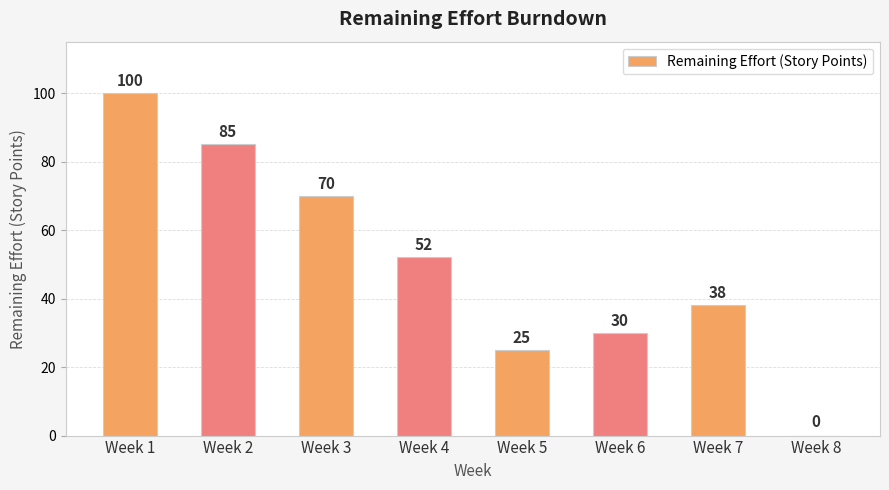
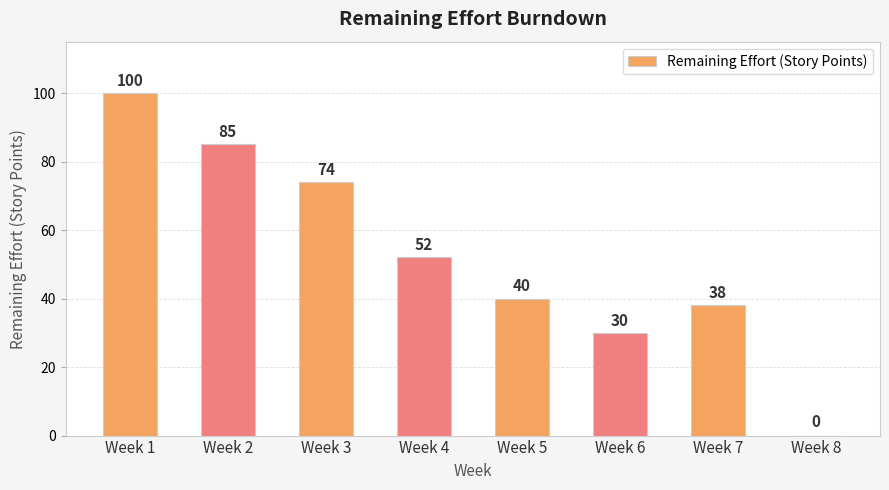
  {
    "Week 1": 100,
    "Week 2": 85,
-   "Week 3": 70,
+   "Week 3": 74,
    "Week 4": 52,
-   "Week 5": 25,
+   "Week 5": 40,
    "Week 6": 30,
    "Week 7": 38,
    "Week 8": 0
  }
